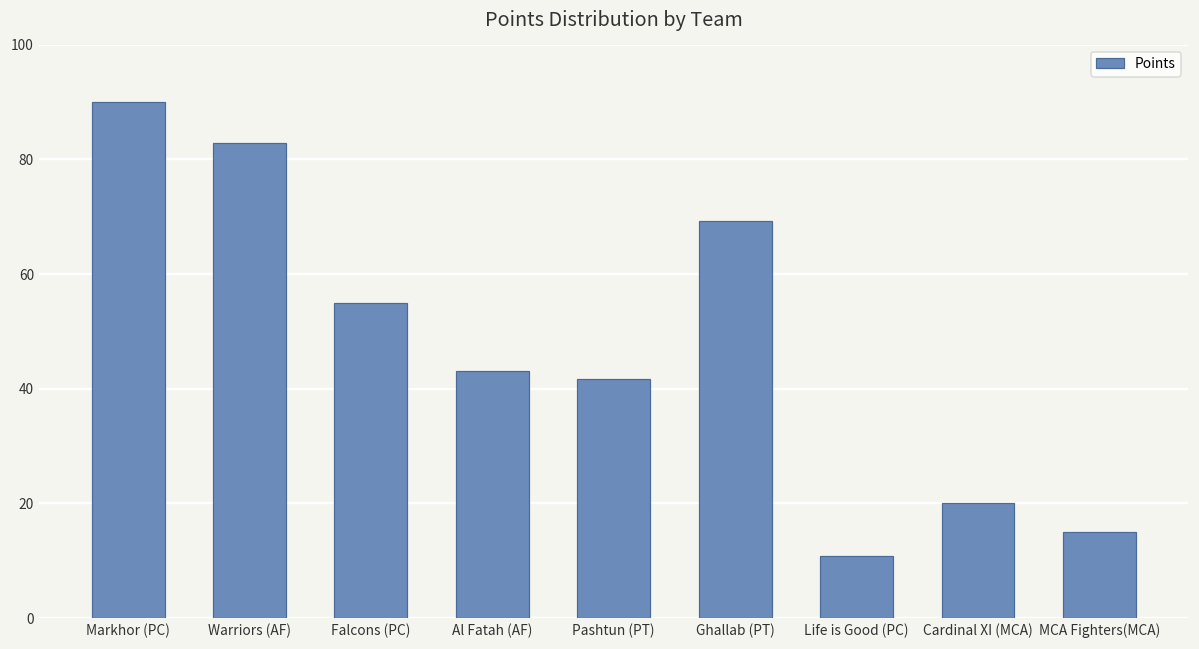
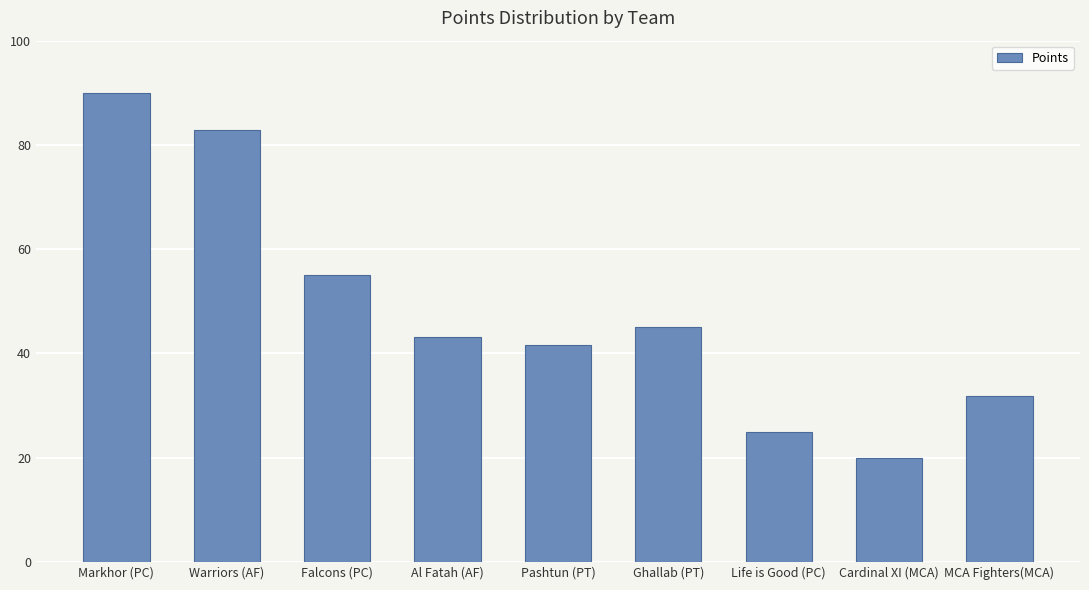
  {
    "Markhor (PC)": 90,
    "Warriors (AF)": 83,
    "Falcons (PC)": 55,
    "Al Fatah (AF)": 43,
    "Pashtun (PT)": 42,
-   "Ghallab (PT)": 69,
-   "Life is Good (PC)": 11,
+   "Ghallab (PT)": 45,
+   "Life is Good (PC)": 25,
    "Cardinal XI (MCA)": 20,
-   "MCA Fighters(MCA)": 15
+   "MCA Fighters(MCA)": 32
  }
